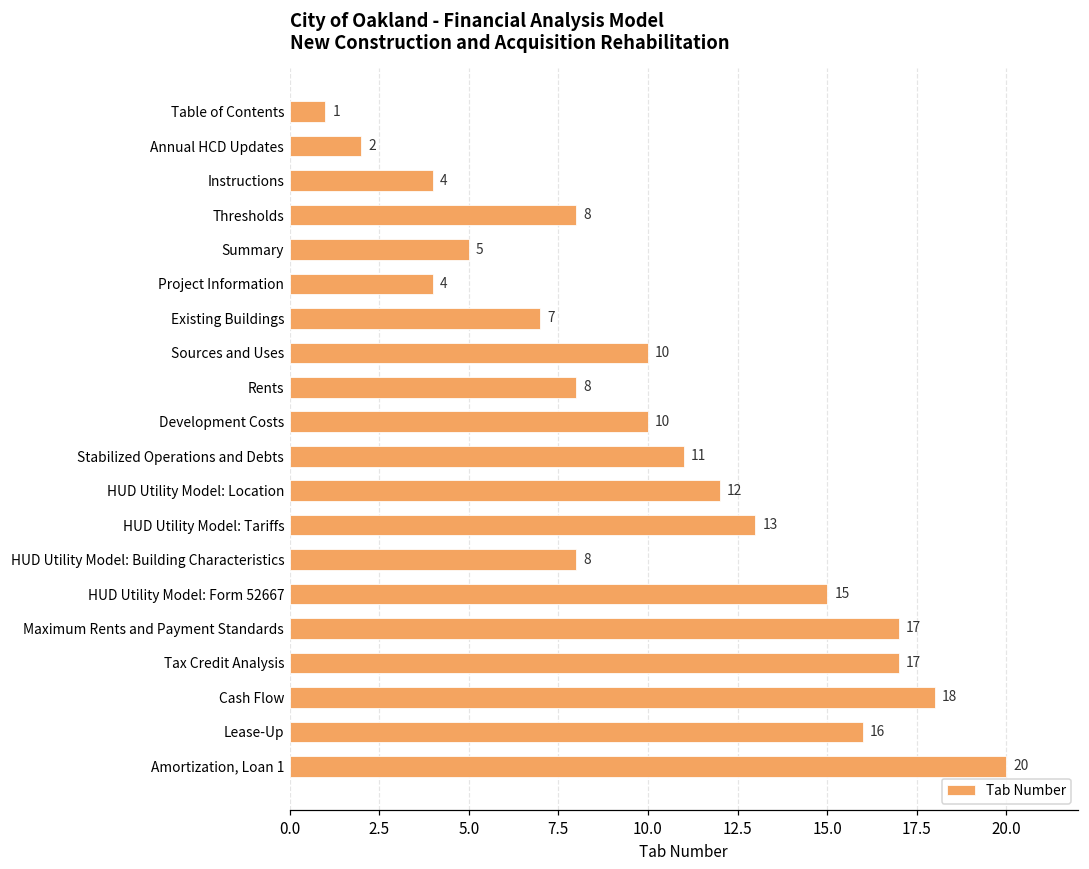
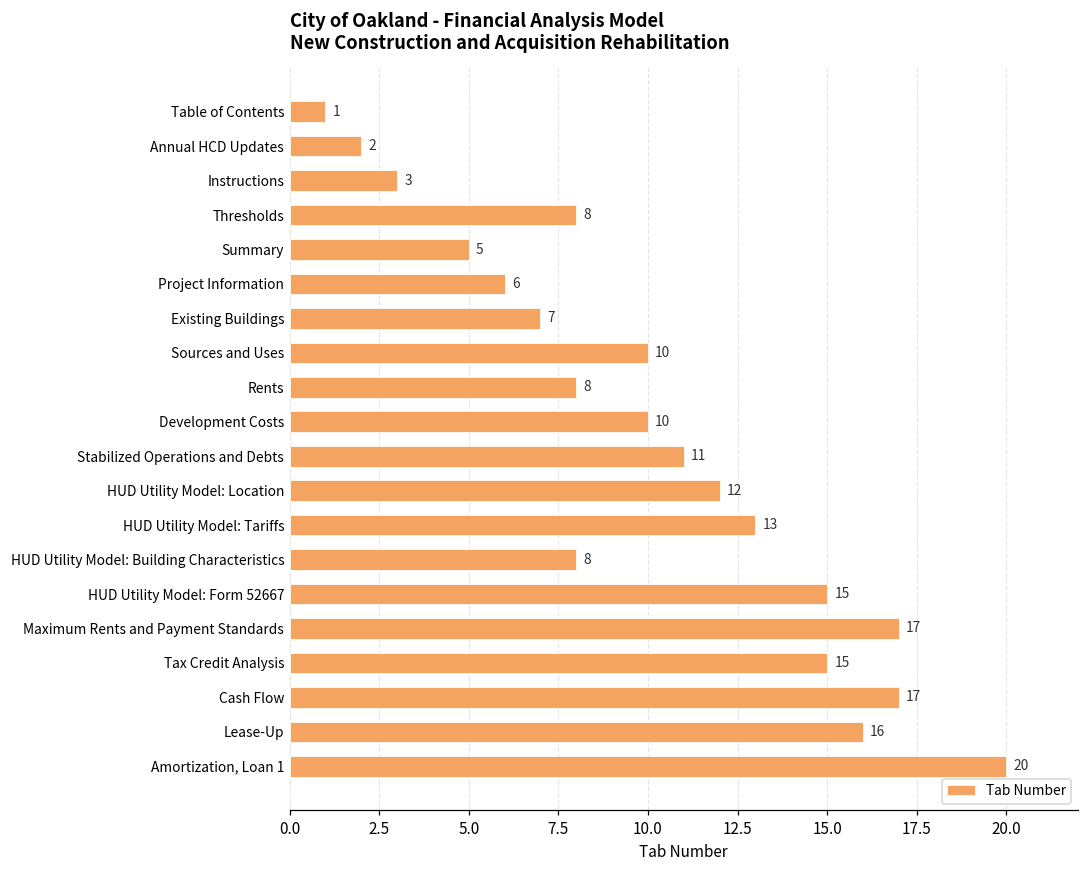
  {
    "Table of Contents": 1,
    "Annual HCD Updates": 2,
-   "Instructions": 4,
+   "Instructions": 3,
    "Thresholds": 8,
    "Summary": 5,
-   "Project Information": 4,
+   "Project Information": 6,
    "Existing Buildings": 7,
    "Sources and Uses": 10,
    "Rents": 8,
    "Development Costs": 10,
    "Stabilized Operations and Debts": 11,
    "HUD Utility Model: Location": 12,
    "HUD Utility Model: Tariffs": 13,
    "HUD Utility Model: Building Characteristics": 8,
    "HUD Utility Model: Form 52667": 15,
    "Maximum Rents and Payment Standards": 17,
-   "Tax Credit Analysis": 17,
-   "Cash Flow": 18,
+   "Tax Credit Analysis": 15,
+   "Cash Flow": 17,
    "Lease-Up": 16,
    "Amortization, Loan 1": 20
  }
